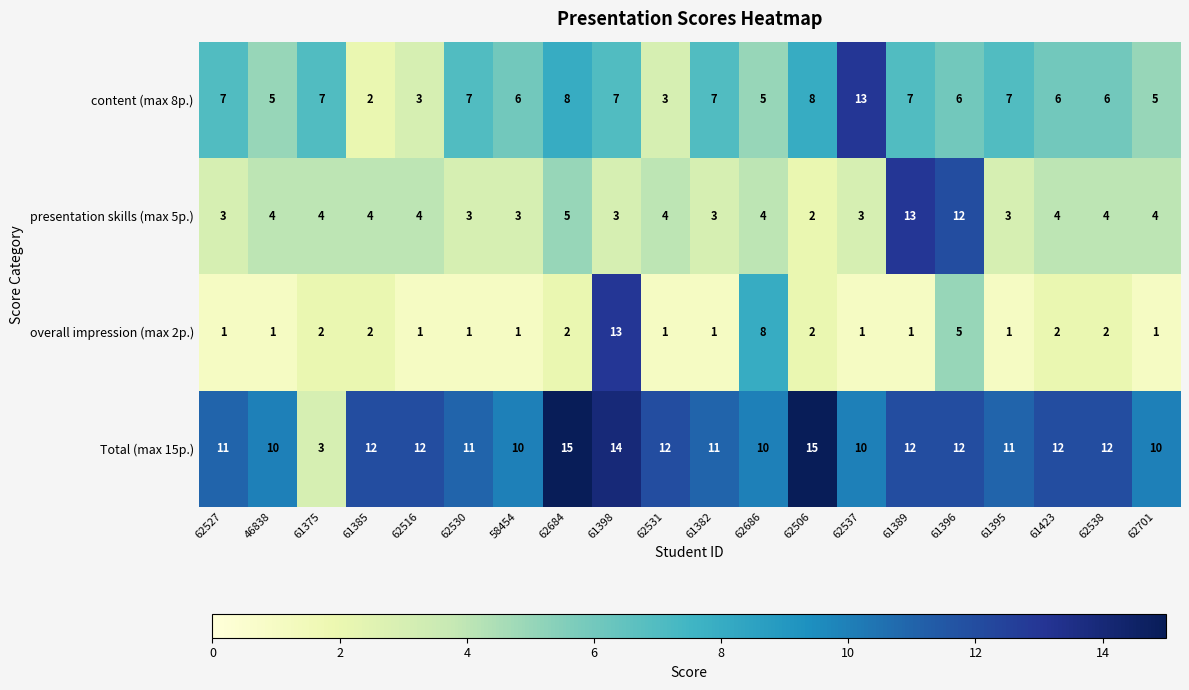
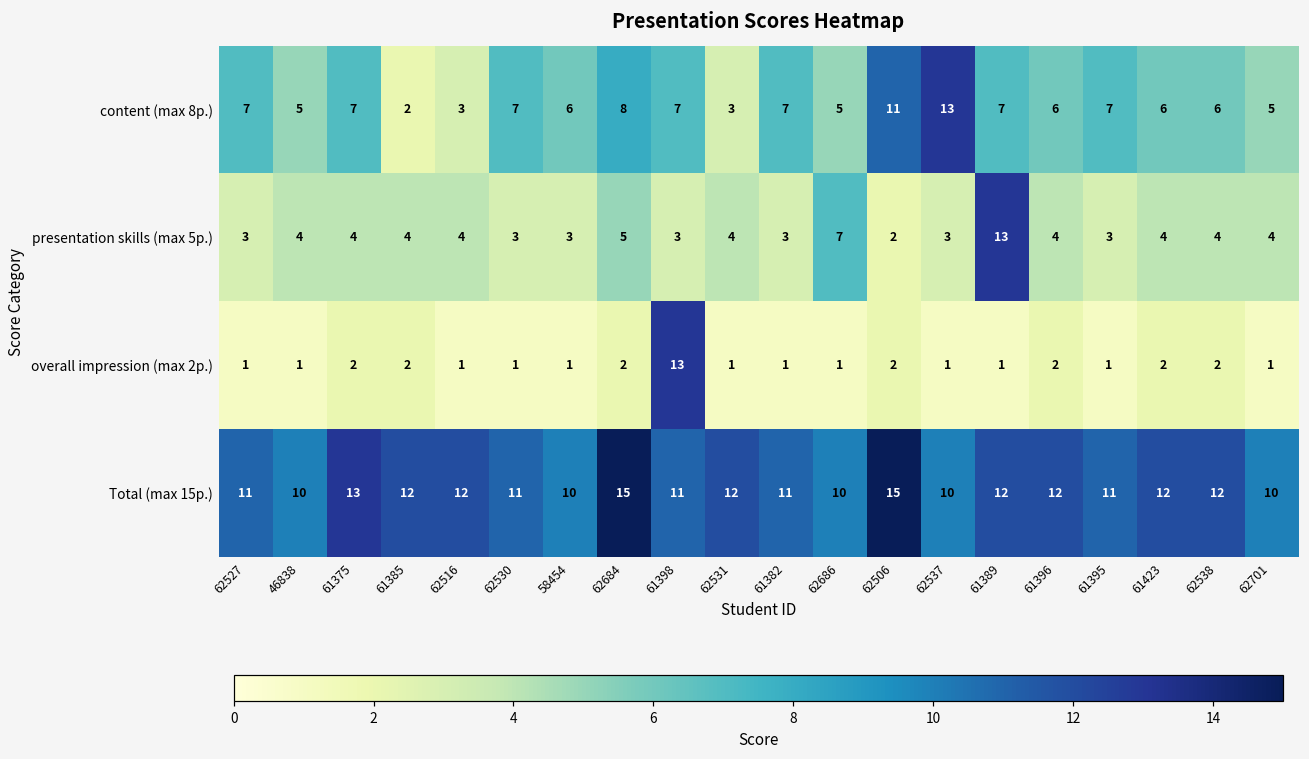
  {
    "content (max 8p.)": {
      "62527": 7,
      "46838": 5,
      "61375": 7,
      "61385": 2,
      "62516": 3,
      "62530": 7,
      "58454": 6,
      "62684": 8,
      "61398": 7,
      "62531": 3,
      "61382": 7,
      "62686": 5,
-     "62506": 8,
+     "62506": 11,
      "62537": 13,
      "61389": 7,
      "61396": 6,
      "61395": 7,
      "61423": 6,
      "62538": 6,
      "62701": 5
    },
    "presentation skills (max 5p.)": {
      "62527": 3,
      "46838": 4,
      "61375": 4,
      "61385": 4,
      "62516": 4,
      "62530": 3,
      "58454": 3,
      "62684": 5,
      "61398": 3,
      "62531": 4,
      "61382": 3,
-     "62686": 4,
+     "62686": 7,
      "62506": 2,
      "62537": 3,
      "61389": 13,
-     "61396": 12,
+     "61396": 4,
      "61395": 3,
      "61423": 4,
      "62538": 4,
      "62701": 4
    },
    "overall impression (max 2p.)": {
      "62527": 1,
      "46838": 1,
      "61375": 2,
      "61385": 2,
      "62516": 1,
      "62530": 1,
      "58454": 1,
      "62684": 2,
      "61398": 13,
      "62531": 1,
      "61382": 1,
-     "62686": 8,
+     "62686": 1,
      "62506": 2,
      "62537": 1,
      "61389": 1,
-     "61396": 5,
+     "61396": 2,
      "61395": 1,
      "61423": 2,
      "62538": 2,
      "62701": 1
    },
    "Total (max 15p.)": {
      "62527": 11,
      "46838": 10,
-     "61375": 3,
+     "61375": 13,
      "61385": 12,
      "62516": 12,
      "62530": 11,
      "58454": 10,
      "62684": 15,
-     "61398": 14,
+     "61398": 11,
      "62531": 12,
      "61382": 11,
      "62686": 10,
      "62506": 15,
      "62537": 10,
      "61389": 12,
      "61396": 12,
      "61395": 11,
      "61423": 12,
      "62538": 12,
      "62701": 10
    }
  }
